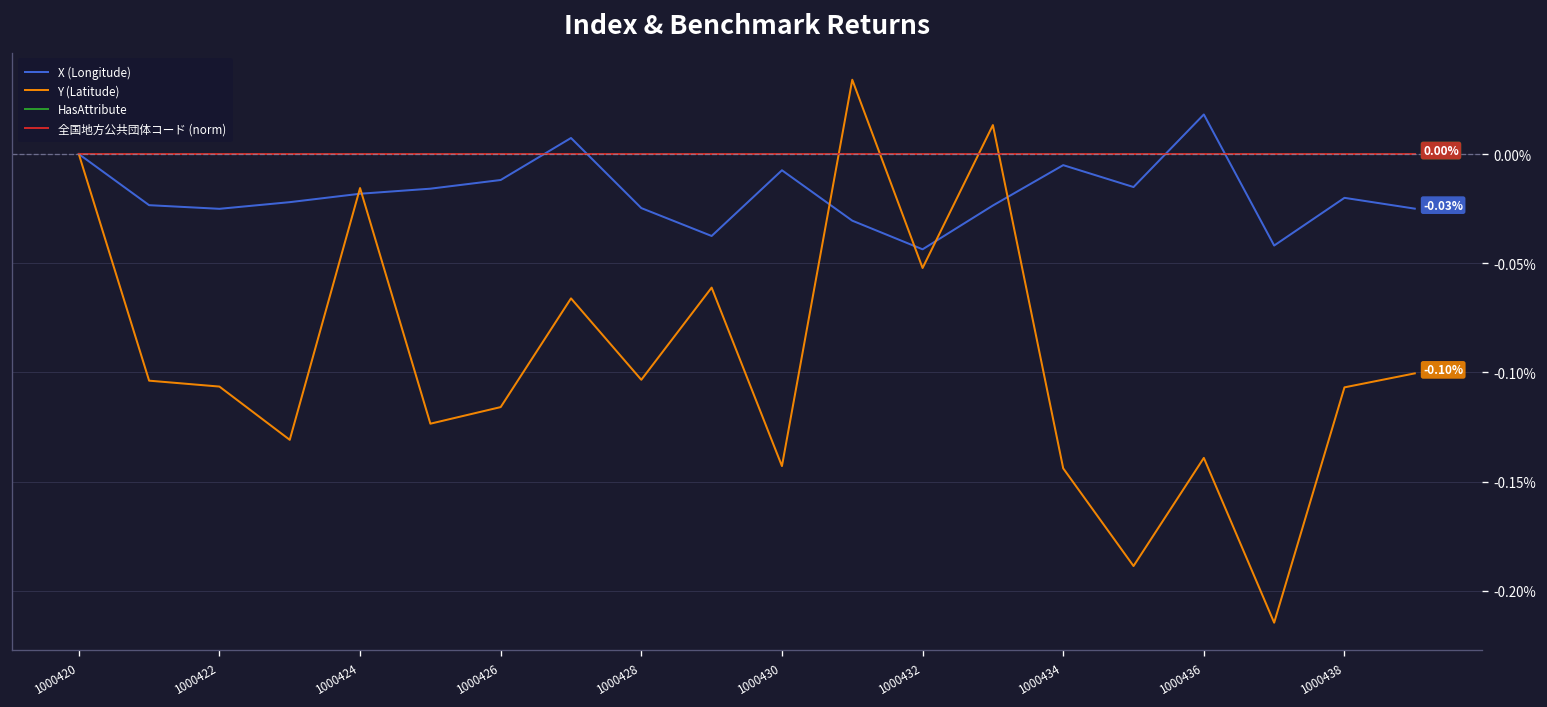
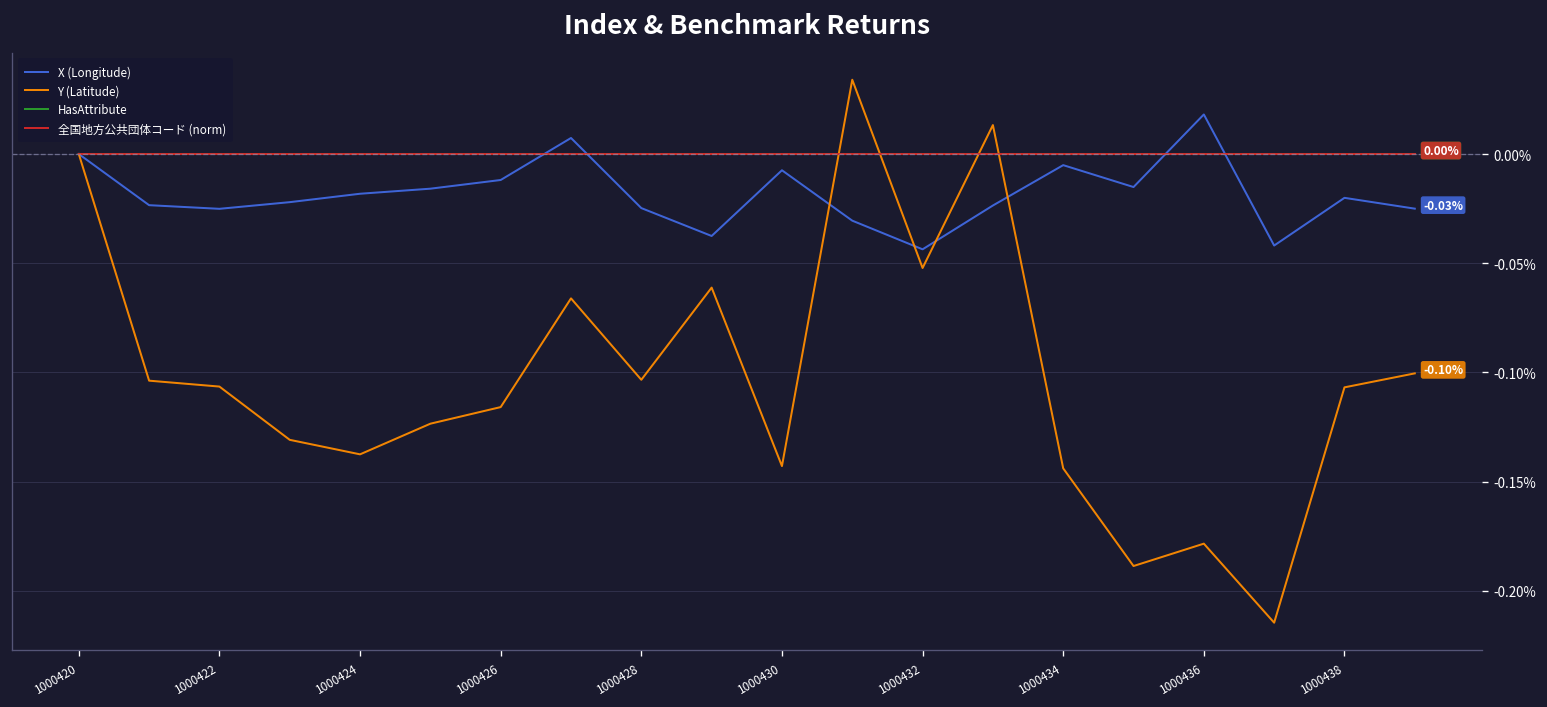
  {
    "X (Longitude)": {
      "1000422": "-0.025%",
      "1000424": "-0.018%",
      "1000426": "-0.012%",
      "1000428": "-0.025%",
      "1000430": "-0.007%",
      "1000432": "-0.044%",
      "1000434": "-0.005%",
      "1000436": "0.018%",
      "1000438": "-0.020%"
    },
    "Y (Latitude)": {
      "1000422": "-0.106%",
-     "1000424": "-0.016%",
+     "1000424": "-0.138%",
      "1000426": "-0.116%",
      "1000428": "-0.103%",
      "1000430": "-0.143%",
      "1000432": "-0.052%",
      "1000434": "-0.144%",
-     "1000436": "-0.139%",
+     "1000436": "-0.178%",
      "1000438": "-0.107%"
    },
    "全国地方公共団体コード (norm)": {
      "1000422": "0.000%",
      "1000424": "0.000%",
      "1000426": "0.000%",
      "1000428": "0.000%",
      "1000430": "0.000%",
      "1000432": "0.000%",
      "1000434": "0.000%",
      "1000436": "0.000%",
      "1000438": "0.000%"
    }
  }
